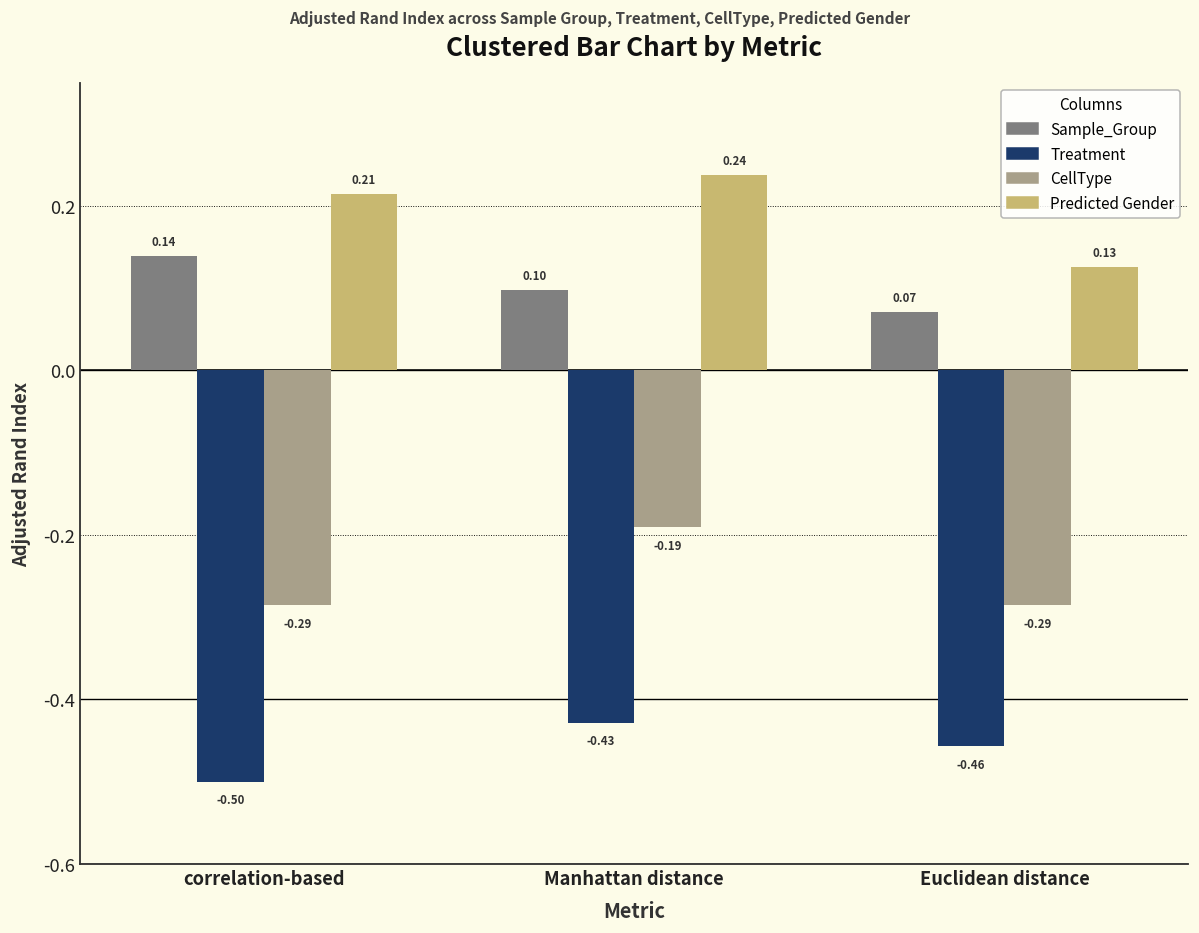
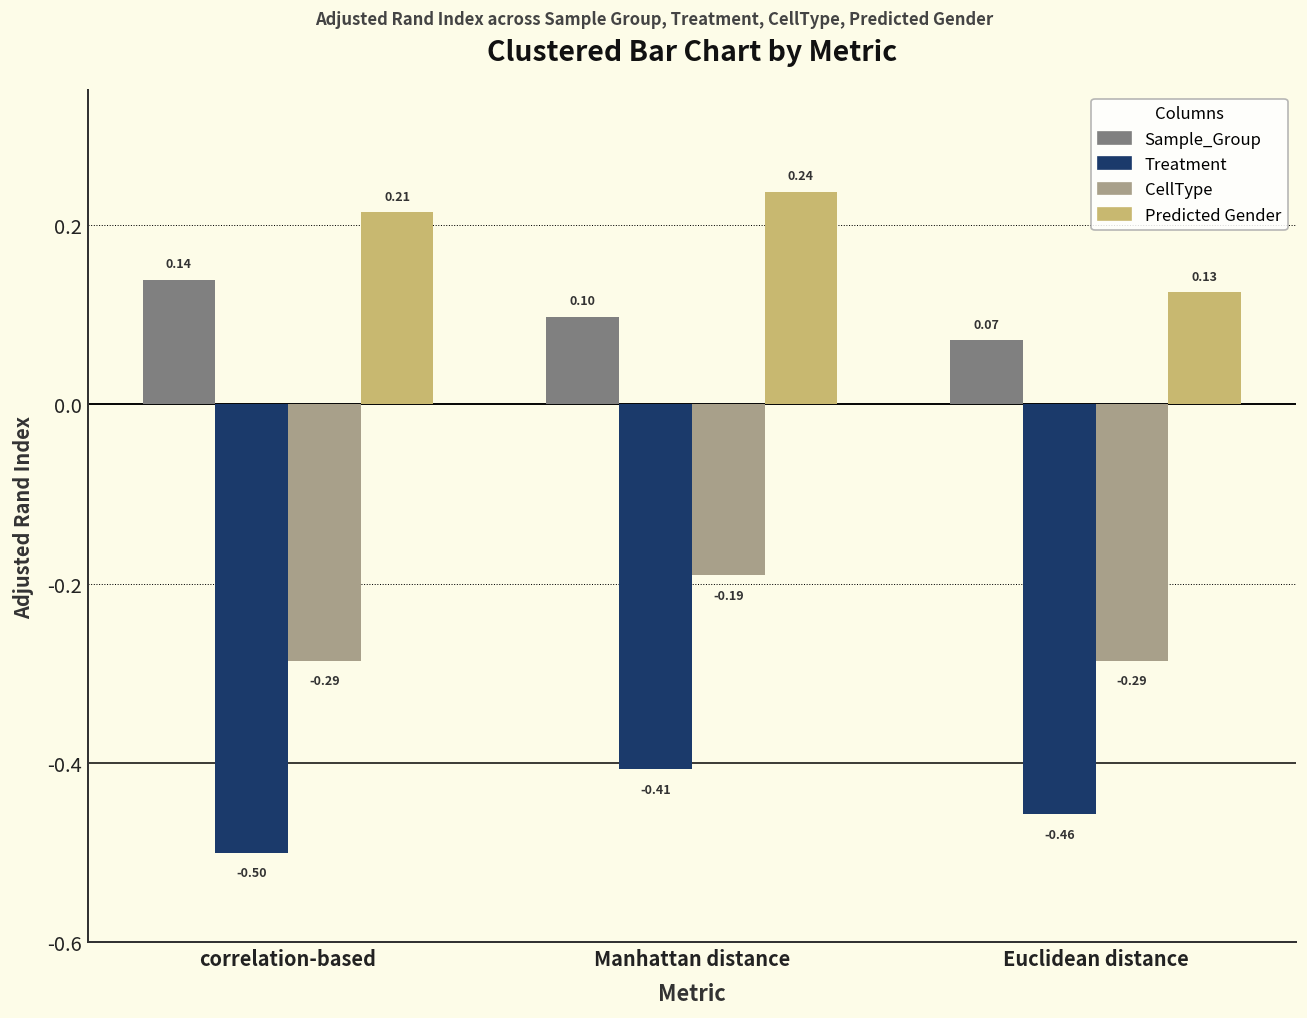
  {
    "Treatment": {
      "correlation-based": -0.50,
-     "Manhattan distance": -0.43,
+     "Manhattan distance": -0.41,
      "Euclidean distance": -0.46
    }
  }
